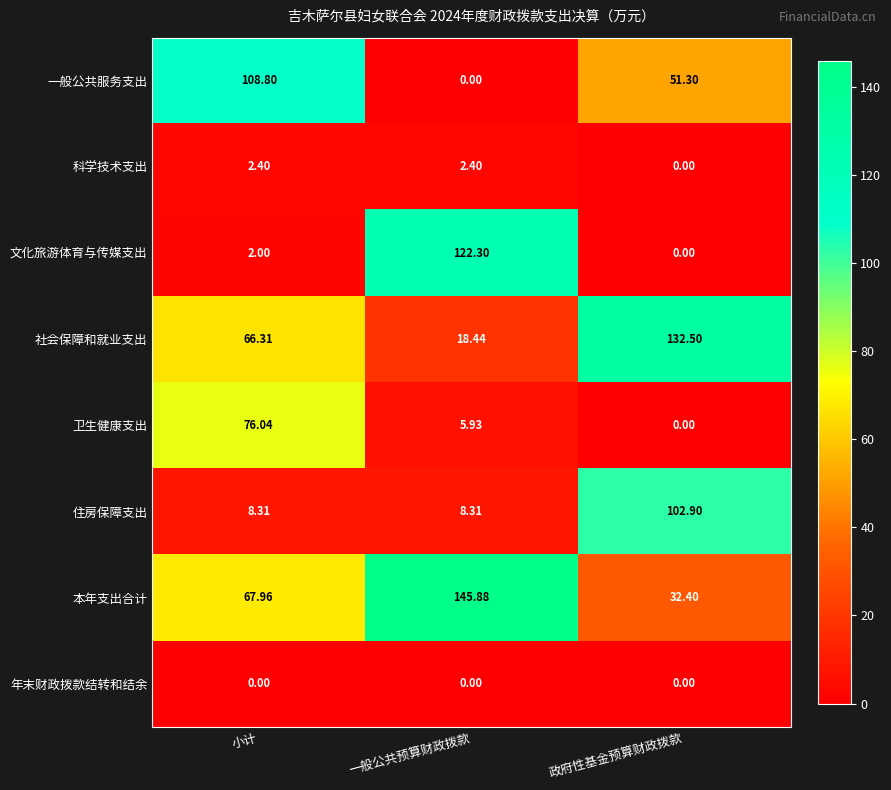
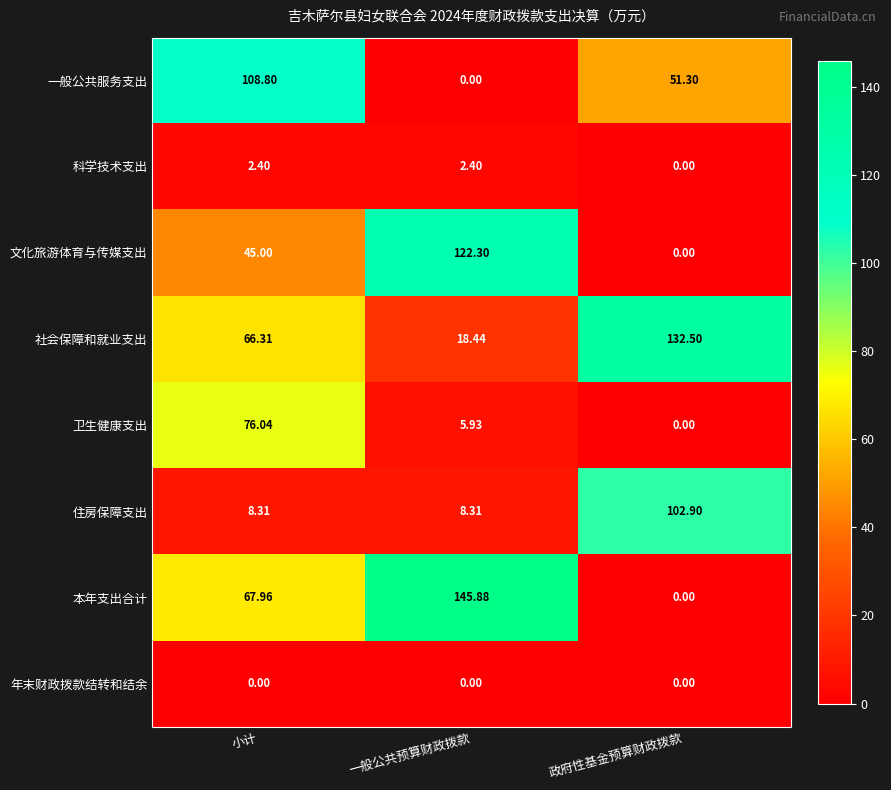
  {
    "一般公共服务支出": {
      "小计": 108.80,
      "一般公共预算财政拨款": 0.00,
      "政府性基金预算财政拨款": 51.30
    },
    "科学技术支出": {
      "小计": 2.40,
      "一般公共预算财政拨款": 2.40,
      "政府性基金预算财政拨款": 0.00
    },
    "文化旅游体育与传媒支出": {
-     "小计": 2.00,
+     "小计": 45.00,
      "一般公共预算财政拨款": 122.30,
      "政府性基金预算财政拨款": 0.00
    },
    "社会保障和就业支出": {
      "小计": 66.31,
      "一般公共预算财政拨款": 18.44,
      "政府性基金预算财政拨款": 132.50
    },
    "卫生健康支出": {
      "小计": 76.04,
      "一般公共预算财政拨款": 5.93,
      "政府性基金预算财政拨款": 0.00
    },
    "住房保障支出": {
      "小计": 8.31,
      "一般公共预算财政拨款": 8.31,
      "政府性基金预算财政拨款": 102.90
    },
    "本年支出合计": {
      "小计": 67.96,
      "一般公共预算财政拨款": 145.88,
-     "政府性基金预算财政拨款": 32.40
+     "政府性基金预算财政拨款": 0.00
    },
    "年末财政拨款结转和结余": {
      "小计": 0.00,
      "一般公共预算财政拨款": 0.00,
      "政府性基金预算财政拨款": 0.00
    }
  }
